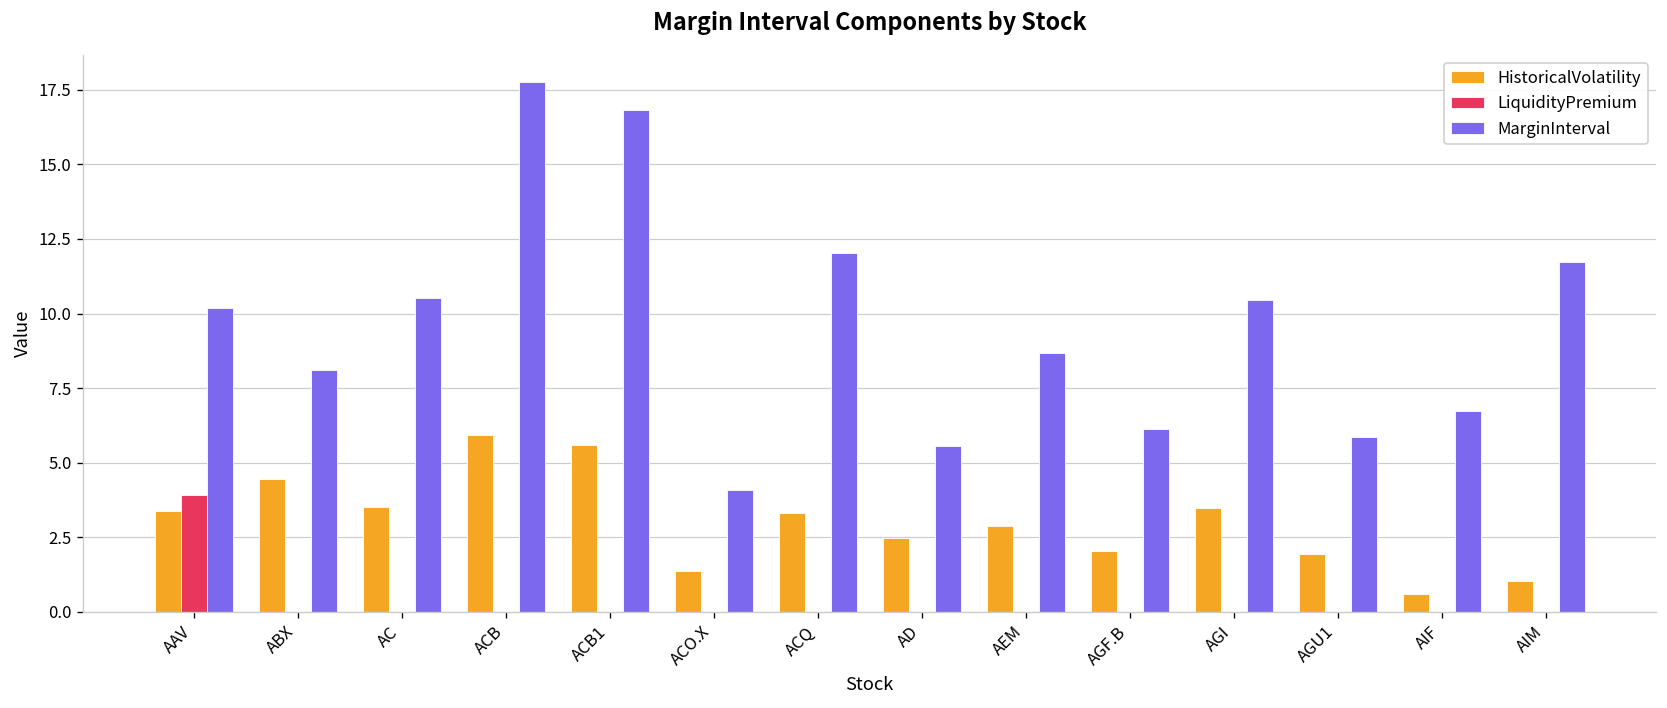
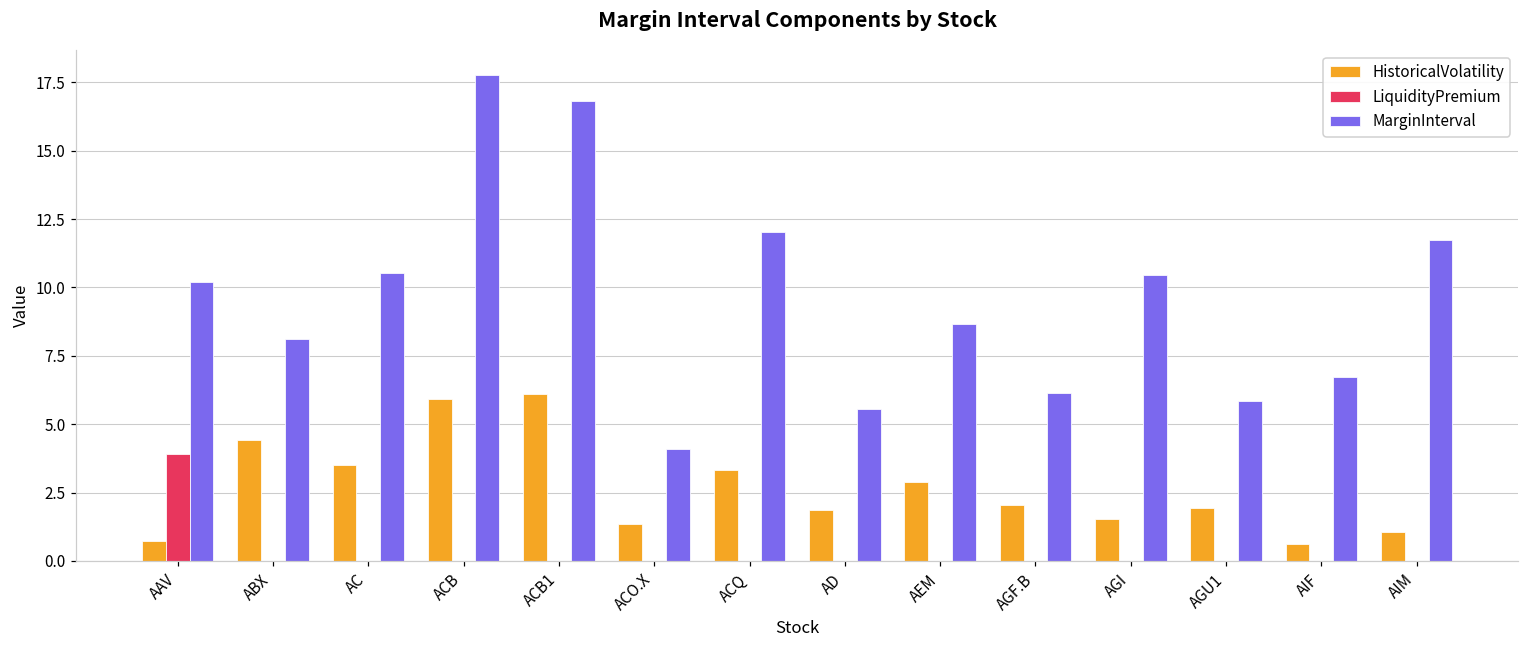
  {
    "HistoricalVolatility": {
-     "AAV": 3.4,
+     "AAV": 0.7,
      "ABX": 4.4,
      "AC": 3.5,
      "ACB": 5.9,
-     "ACB1": 5.6,
+     "ACB1": 6.1,
      "ACO.X": 1.4,
      "ACQ": 3.3,
-     "AD": 2.5,
+     "AD": 1.9,
      "AEM": 2.9,
      "AGF.B": 2.0,
-     "AGI": 3.5,
+     "AGI": 1.5,
      "AGU1": 2.0,
      "AIF": 0.6,
      "AIM": 1.0
    },
    "LiquidityPremium": {
      "AAV": 3.9,
      "ABX": 0.0,
      "AC": 0.0,
      "ACB": 0.0,
      "ACB1": 0.0,
      "ACO.X": 0.0,
      "ACQ": 0.0,
      "AD": 0.0,
      "AEM": 0.0,
      "AGF.B": 0.0,
      "AGI": 0.0,
      "AGU1": 0.0,
      "AIF": 0.0,
      "AIM": 0.0
    },
    "MarginInterval": {
      "AAV": 10.2,
      "ABX": 8.1,
      "AC": 10.5,
      "ACB": 17.8,
      "ACB1": 16.8,
      "ACO.X": 4.1,
      "ACQ": 12.0,
      "AD": 5.6,
      "AEM": 8.7,
      "AGF.B": 6.1,
      "AGI": 10.5,
      "AGU1": 5.9,
      "AIF": 6.7,
      "AIM": 11.7
    }
  }
